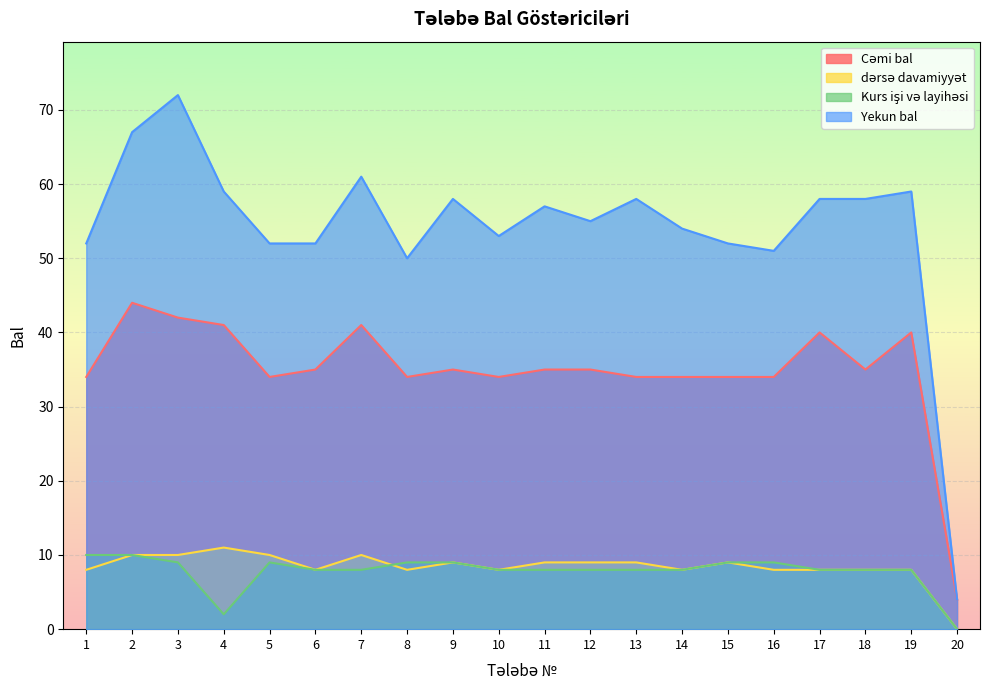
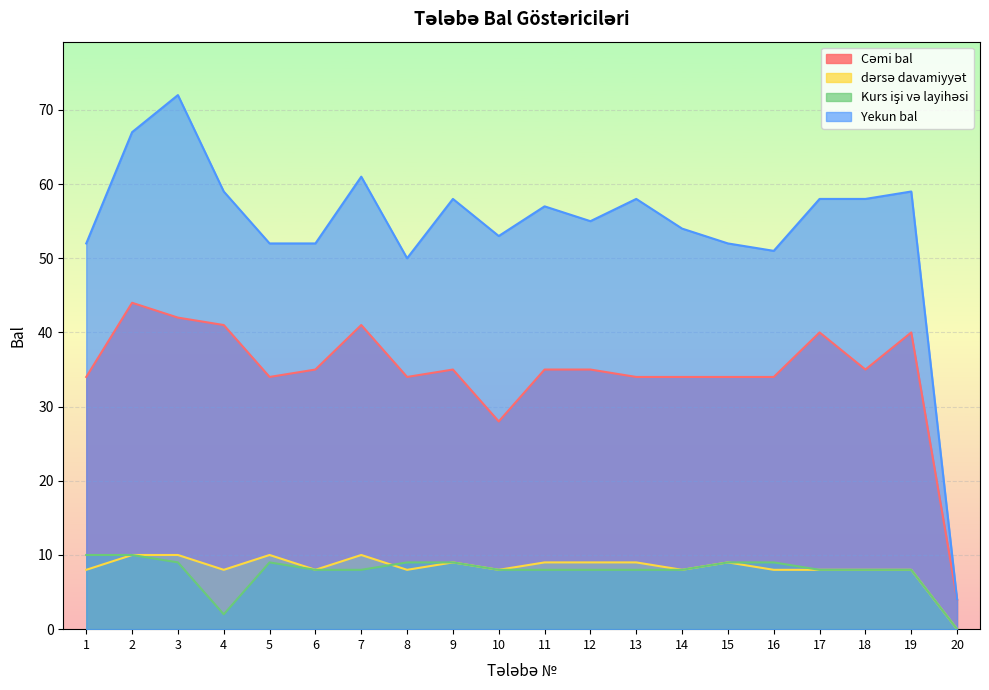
  {
    "Cəmi bal": {
      "1": 34,
      "2": 44,
      "3": 42,
      "4": 41,
      "5": 34,
      "6": 35,
      "7": 41,
      "8": 34,
      "9": 35,
-     "10": 34,
+     "10": 28,
      "11": 35,
      "12": 35,
      "13": 34,
      "14": 34,
      "15": 34,
      "16": 34,
      "17": 40,
      "18": 35,
      "19": 40
    },
    "dərsə davamiyyət": {
      "1": 8,
      "3": 10,
-     "4": 11,
+     "4": 8,
      "5": 10,
      "7": 10,
      "8": 8,
      "11": 9,
      "12": 9,
      "13": 9,
      "16": 8
    },
    "Kurs işi və layihəsi": {
      "1": 10,
      "3": 9,
      "4": 2,
      "5": 9,
      "7": 8,
      "8": 9,
      "11": 8,
      "12": 8,
      "13": 8,
      "16": 9
    },
    "Yekun bal": {
      "1": 52,
      "2": 67,
      "3": 72,
      "4": 59,
      "5": 52,
      "6": 52,
      "7": 61,
      "8": 50,
      "9": 58,
      "10": 53,
      "11": 57,
      "12": 55,
      "13": 58,
      "14": 54,
      "15": 52,
      "16": 51,
      "17": 58,
      "18": 58,
      "19": 59
    }
  }
